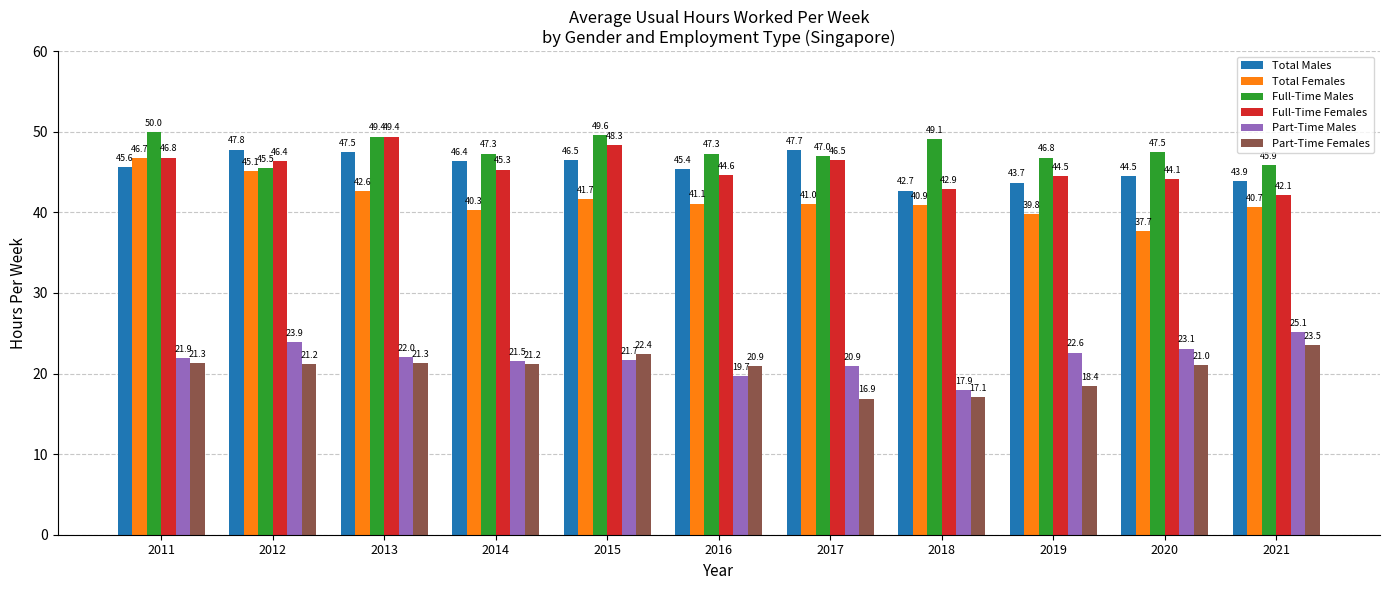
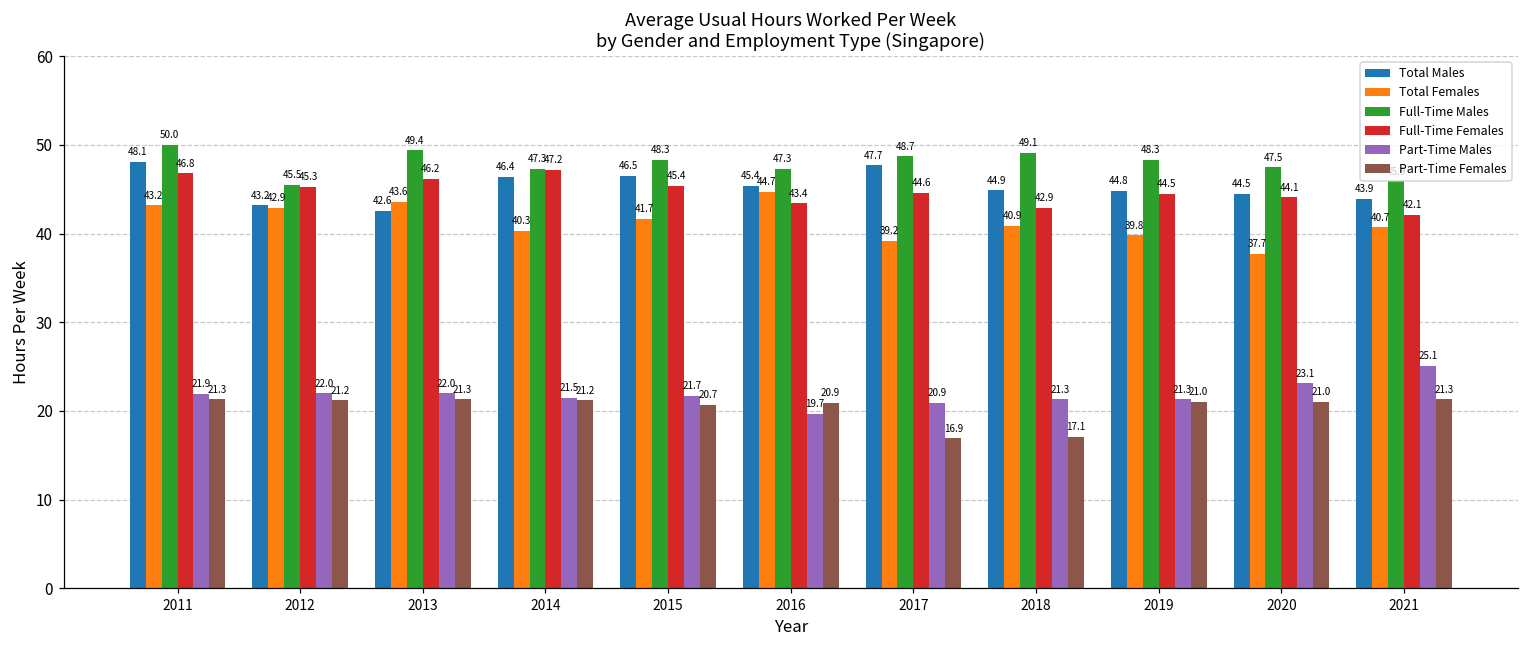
  {
    "Total Males": {
-     "2011": 45.6,
-     "2012": 47.8,
-     "2013": 47.5,
+     "2011": 48.1,
+     "2012": 43.2,
+     "2013": 42.6,
      "2014": 46.4,
      "2015": 46.5,
      "2016": 45.4,
      "2017": 47.7,
-     "2018": 42.7,
-     "2019": 43.7,
+     "2018": 44.9,
+     "2019": 44.8,
      "2020": 44.5,
      "2021": 43.9
    },
    "Total Females": {
-     "2011": 46.7,
-     "2012": 45.1,
-     "2013": 42.6,
+     "2011": 43.2,
+     "2012": 42.9,
+     "2013": 43.6,
      "2014": 40.3,
      "2015": 41.7,
-     "2016": 41.1,
-     "2017": 41.0,
+     "2016": 44.7,
+     "2017": 39.2,
      "2018": 40.9,
      "2019": 39.8,
      "2020": 37.7,
      "2021": 40.7
    },
    "Full-Time Males": {
      "2011": 50.0,
      "2012": 45.5,
      "2014": 47.3,
-     "2015": 49.6,
+     "2015": 48.3,
      "2016": 47.3,
-     "2017": 47.0,
+     "2017": 48.7,
      "2018": 49.1,
-     "2019": 46.8,
+     "2019": 48.3,
      "2020": 47.5
    },
    "Full-Time Females": {
      "2011": 46.8,
-     "2012": 46.4,
-     "2013": 49.4,
-     "2014": 45.3,
-     "2015": 48.3,
-     "2016": 44.6,
-     "2017": 46.5,
+     "2012": 45.3,
+     "2013": 46.2,
+     "2014": 47.2,
+     "2015": 45.4,
+     "2016": 43.4,
+     "2017": 44.6,
      "2018": 42.9,
      "2019": 44.5,
      "2020": 44.1,
      "2021": 42.1
    },
    "Part-Time Males": {
      "2011": 21.9,
-     "2012": 23.9,
+     "2012": 22.0,
      "2013": 22.0,
      "2014": 21.5,
      "2015": 21.7,
      "2016": 19.7,
      "2017": 20.9,
-     "2018": 17.9,
-     "2019": 22.6,
+     "2018": 21.3,
+     "2019": 21.3,
      "2020": 23.1,
      "2021": 25.1
    },
    "Part-Time Females": {
      "2011": 21.3,
      "2012": 21.2,
      "2013": 21.3,
      "2014": 21.2,
-     "2015": 22.4,
+     "2015": 20.7,
      "2016": 20.9,
      "2017": 16.9,
      "2018": 17.1,
-     "2019": 18.4,
+     "2019": 21.0,
      "2020": 21.0,
-     "2021": 23.5
+     "2021": 21.3
    }
  }
